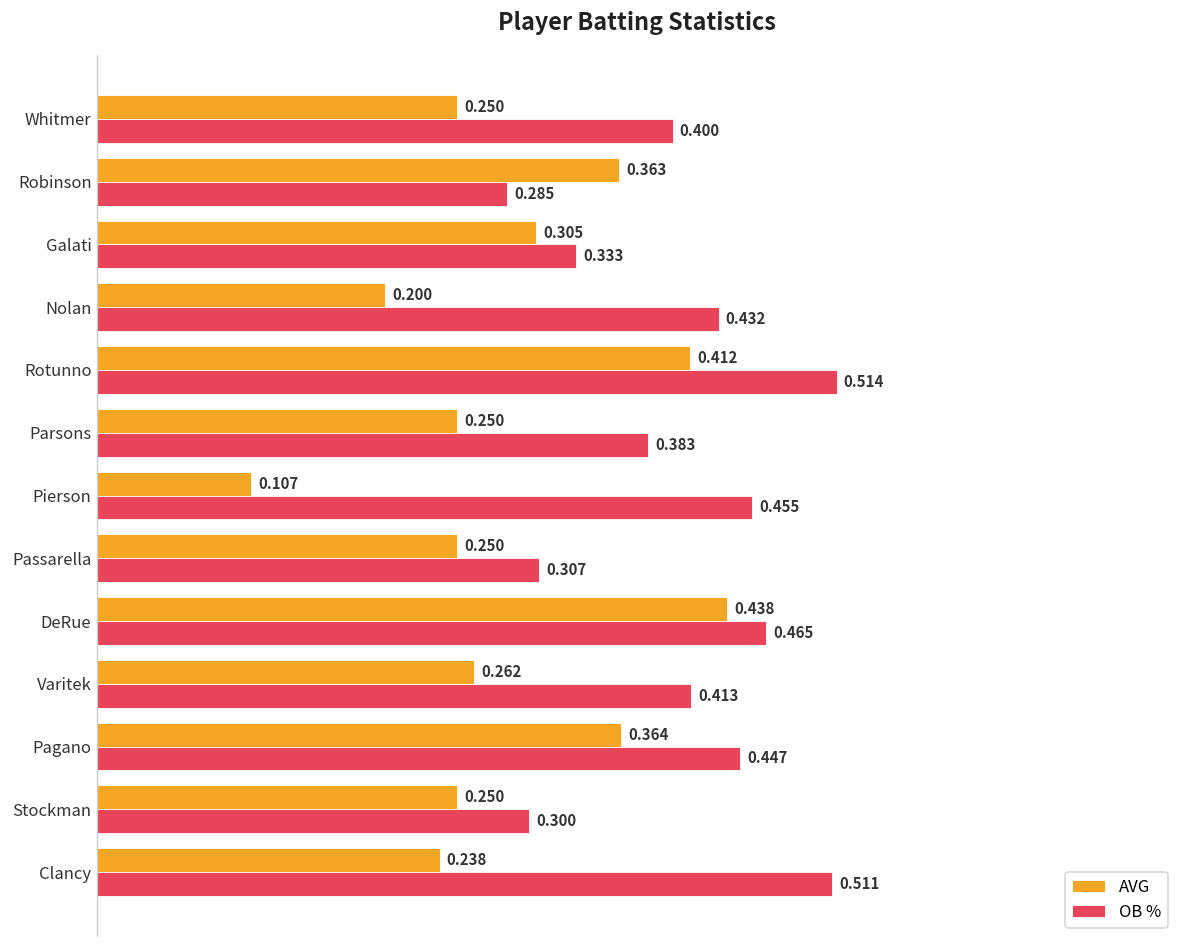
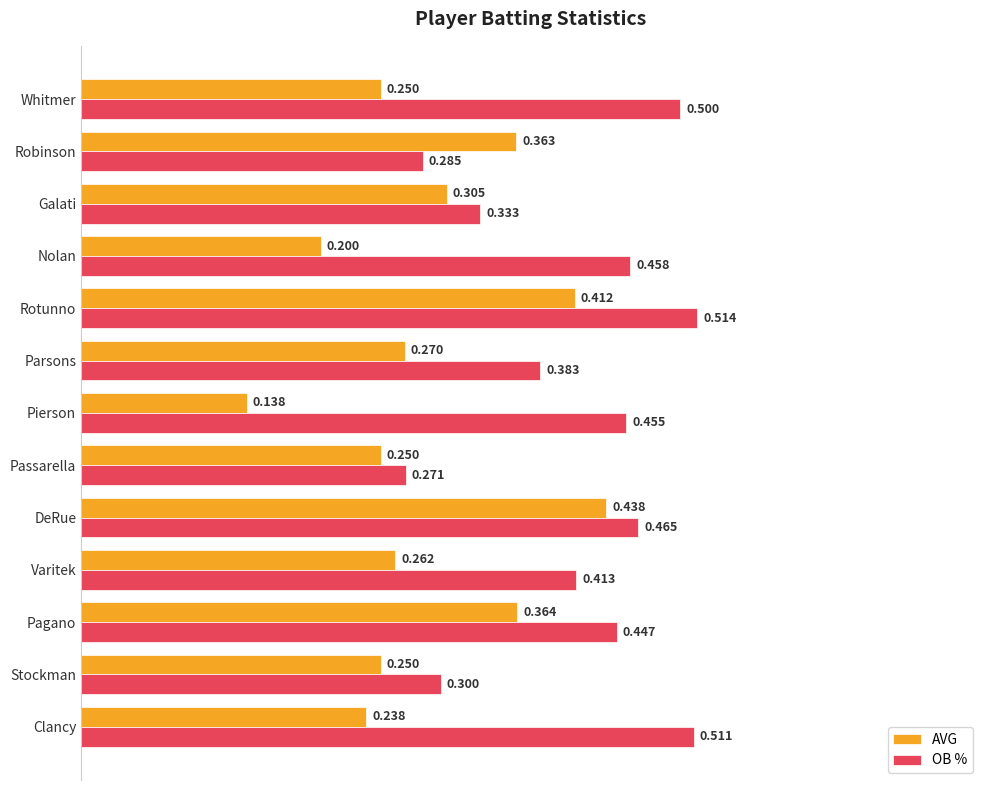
  {
    "AVG": {
      "Whitmer": 0.250,
      "Robinson": 0.363,
      "Galati": 0.305,
      "Nolan": 0.200,
      "Rotunno": 0.412,
-     "Parsons": 0.250,
-     "Pierson": 0.107,
+     "Parsons": 0.270,
+     "Pierson": 0.138,
      "Passarella": 0.250,
      "DeRue": 0.438,
      "Varitek": 0.262,
      "Pagano": 0.364,
      "Stockman": 0.250,
      "Clancy": 0.238
    },
    "OB %": {
-     "Whitmer": 0.400,
+     "Whitmer": 0.500,
      "Robinson": 0.285,
      "Galati": 0.333,
-     "Nolan": 0.432,
+     "Nolan": 0.458,
      "Rotunno": 0.514,
      "Parsons": 0.383,
      "Pierson": 0.455,
-     "Passarella": 0.307,
+     "Passarella": 0.271,
      "DeRue": 0.465,
      "Varitek": 0.413,
      "Pagano": 0.447,
      "Stockman": 0.300,
      "Clancy": 0.511
    }
  }
